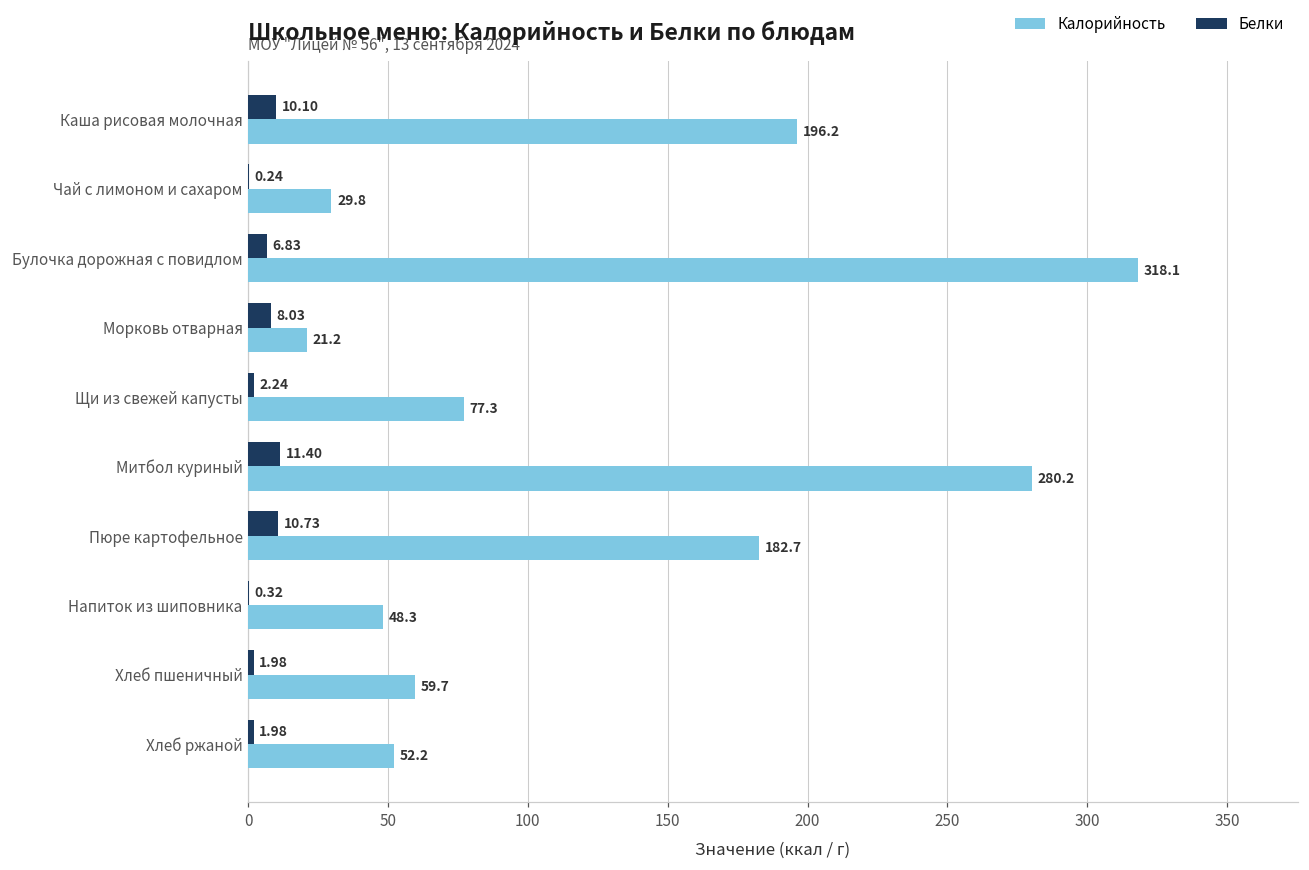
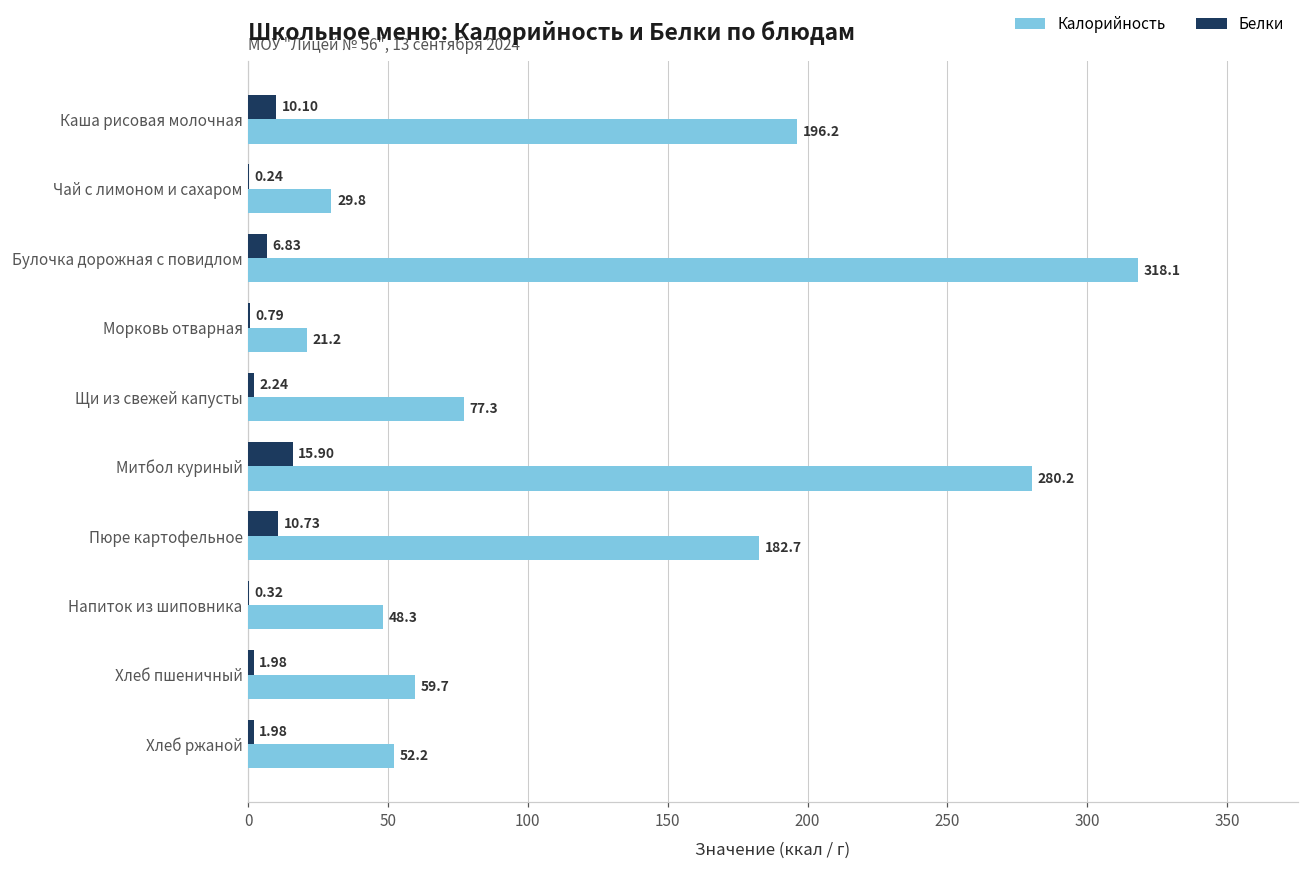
  {
    "Калорийность": {
      "Каша рисовая молочная": 196.2,
      "Чай с лимоном и сахаром": 29.8,
      "Булочка дорожная с повидлом": 318.1,
      "Морковь отварная": 21.2,
      "Щи из свежей капусты": 77.3,
      "Митбол куриный": 280.2,
      "Пюре картофельное": 182.7,
      "Напиток из шиповника": 48.3,
      "Хлеб пшеничный": 59.7,
      "Хлеб ржаной": 52.2
    },
    "Белки": {
      "Каша рисовая молочная": 10.10,
      "Чай с лимоном и сахаром": 0.24,
      "Булочка дорожная с повидлом": 6.83,
-     "Морковь отварная": 8.03,
+     "Морковь отварная": 0.79,
      "Щи из свежей капусты": 2.24,
-     "Митбол куриный": 11.40,
+     "Митбол куриный": 15.90,
      "Пюре картофельное": 10.73,
      "Напиток из шиповника": 0.32,
      "Хлеб пшеничный": 1.98,
      "Хлеб ржаной": 1.98
    }
  }
